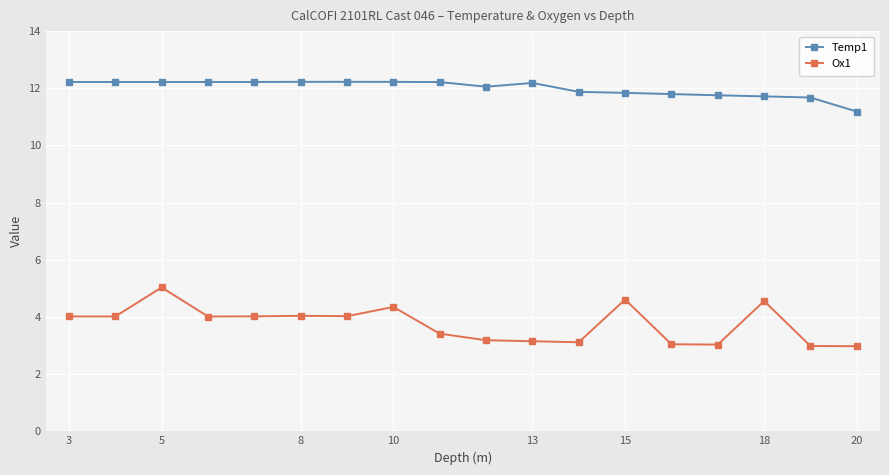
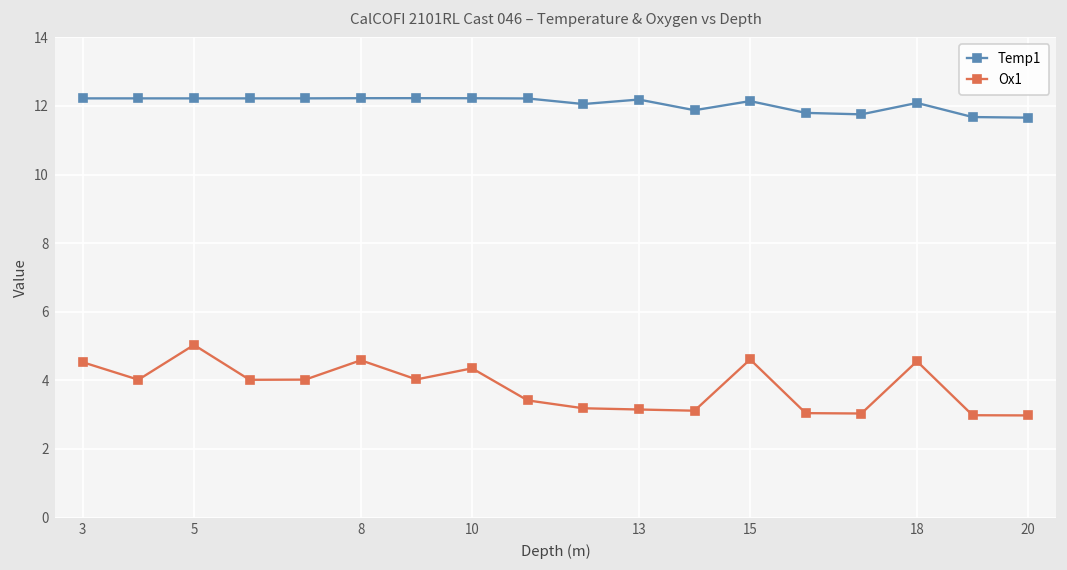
  {
    "Temp1": {
      "3": 12.2,
      "5": 12.2,
      "8": 12.2,
      "10": 12.2,
      "13": 12.2,
-     "15": 11.8,
-     "18": 11.7,
-     "20": 11.2
+     "15": 12.1,
+     "18": 12.1,
+     "20": 11.7
    },
    "Ox1": {
-     "3": 4.0,
+     "3": 4.5,
      "5": 5.0,
-     "8": 4.0,
+     "8": 4.6,
      "10": 4.4,
      "13": 3.2,
      "15": 4.6,
      "18": 4.6,
      "20": 3.0
    }
  }
